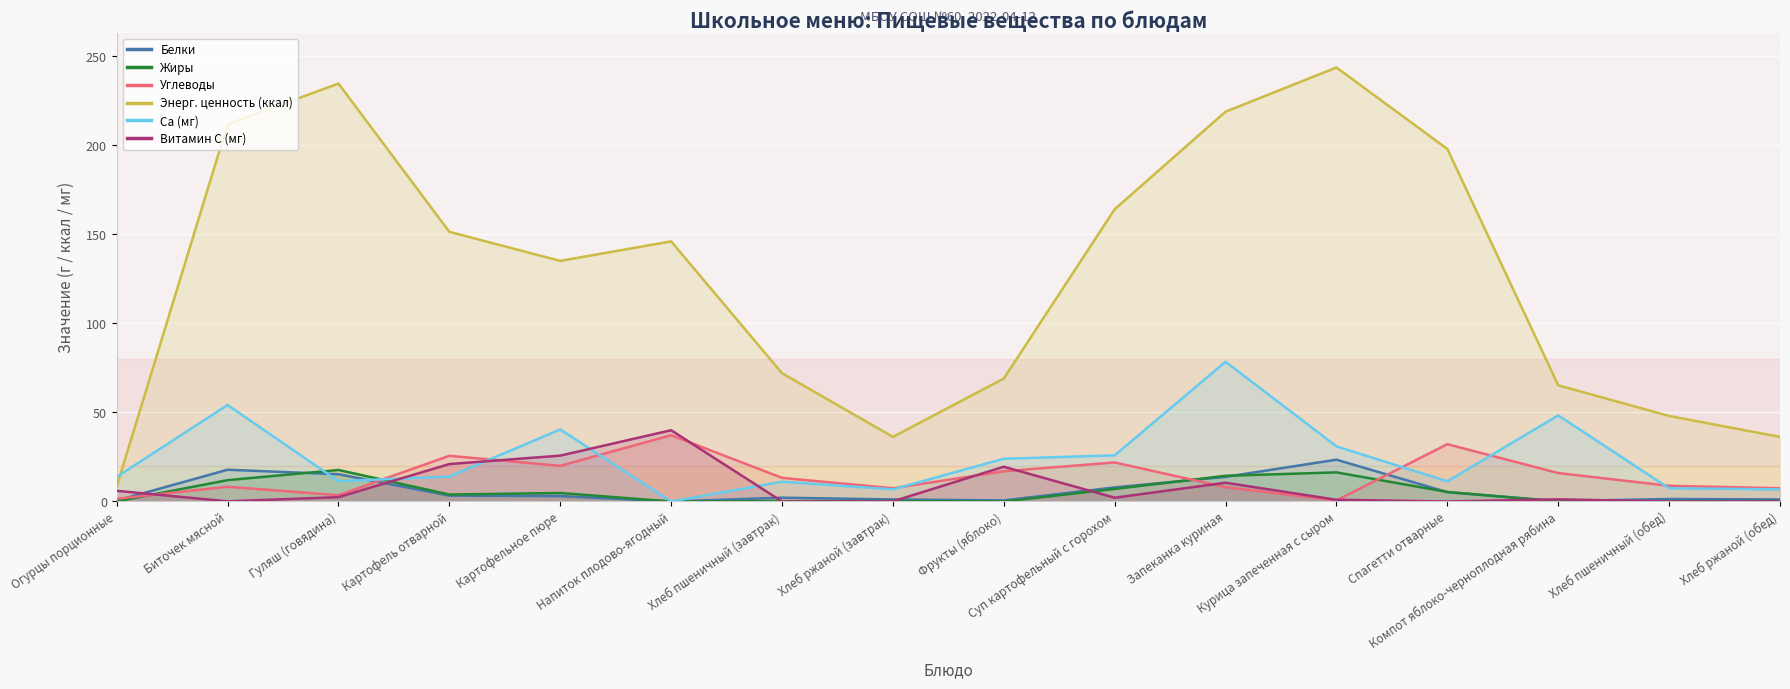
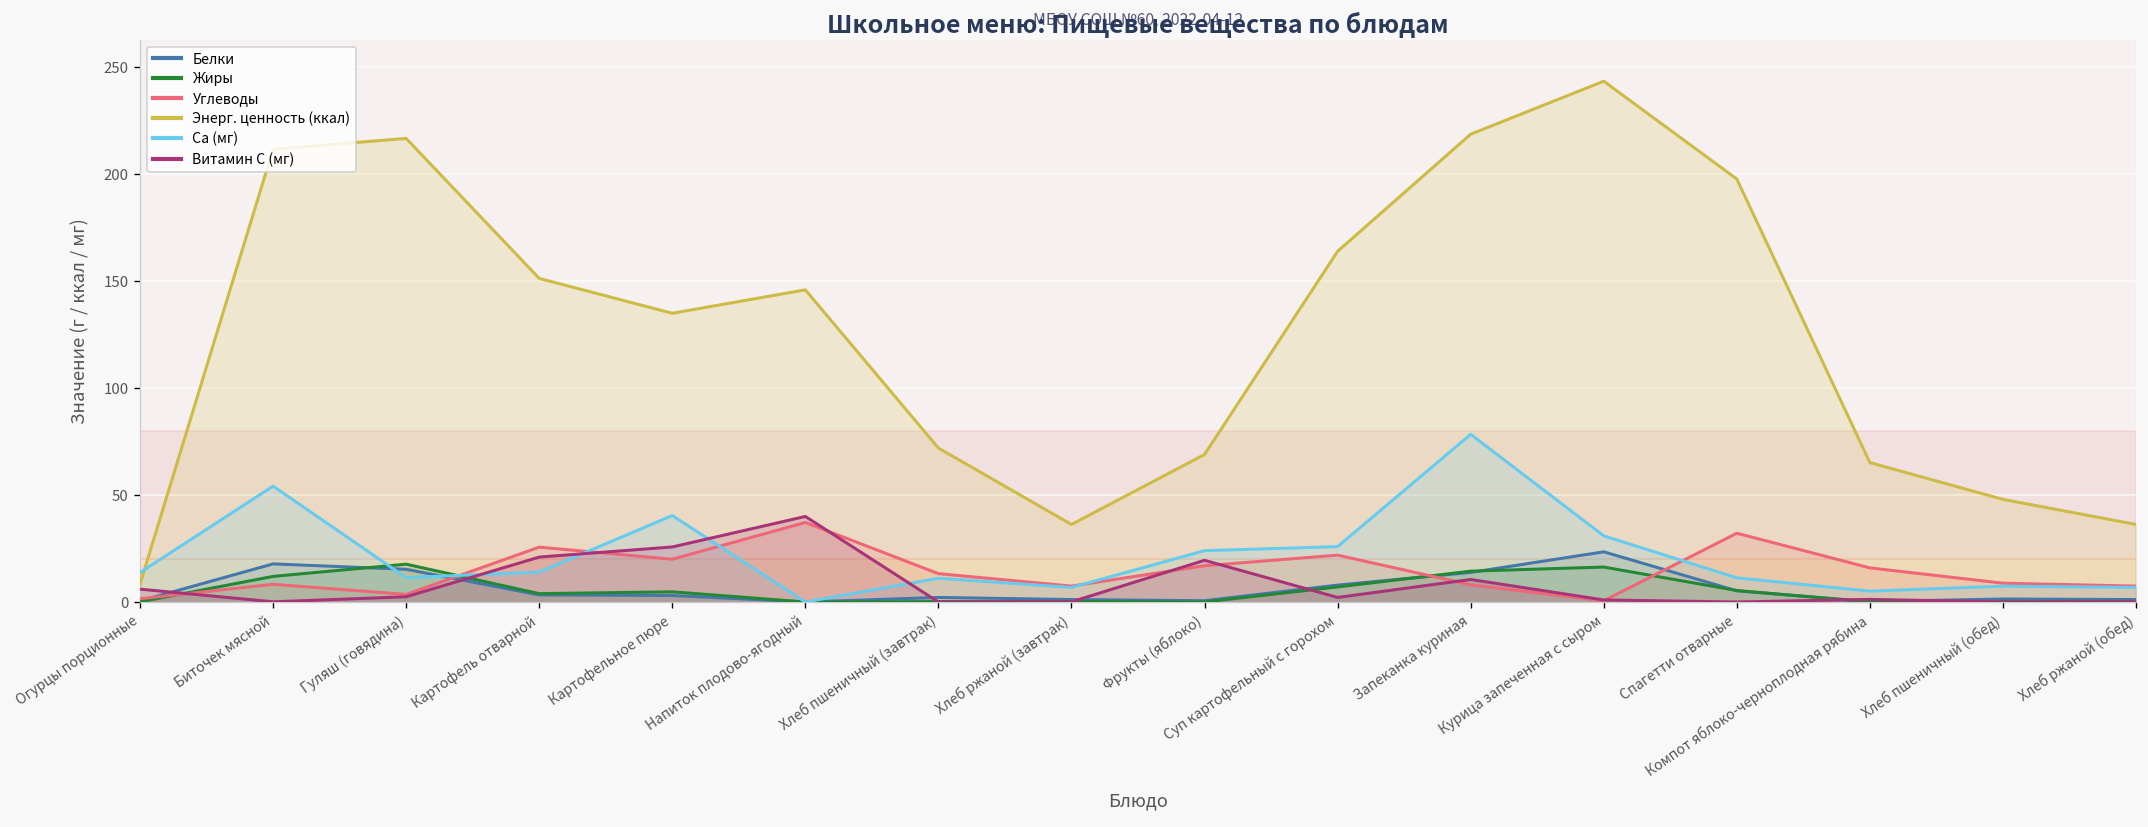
  {
    "Белки": {
      "Биточек мясной": 18,
      "Гуляш (говядина)": 15,
      "Картофельное пюре": 3,
      "Хлеб пшеничный (завтрак)": 2,
      "Курица запеченная с сыром": 23
    },
    "Жиры": {
      "Биточек мясной": 12,
      "Гуляш (говядина)": 18,
      "Картофельное пюре": 5,
      "Курица запеченная с сыром": 16
    },
    "Углеводы": {
      "Биточек мясной": 8,
      "Картофель отварной": 26,
      "Картофельное пюре": 20,
      "Напиток плодово-ягодный": 37,
      "Хлеб пшеничный (завтрак)": 13,
      "Фрукты (яблоко)": 17,
      "Суп картофельный с горохом": 22,
      "Запеканка куриная": 8,
      "Спагетти отварные": 32,
      "Компот яблоко-черноплодная рябина": 16
    },
    "Энерг. ценность (ккал)": {
      "Огурцы порционные": 8,
-     "Гуляш (говядина)": 235,
+     "Гуляш (говядина)": 217,
      "Картофель отварной": 151,
      "Картофельное пюре": 135,
      "Напиток плодово-ягодный": 146,
      "Хлеб пшеничный (завтрак)": 72,
      "Хлеб ржаной (завтрак)": 36,
      "Фрукты (яблоко)": 69,
      "Суп картофельный с горохом": 164,
      "Запеканка куриная": 219,
      "Курица запеченная с сыром": 244,
      "Спагетти отварные": 198,
      "Компот яблоко-черноплодная рябина": 65,
      "Хлеб пшеничный (обед)": 48,
      "Хлеб ржаной (обед)": 36
    },
    "Ca (мг)": {
      "Огурцы порционные": 14,
      "Биточек мясной": 54,
      "Гуляш (говядина)": 11,
      "Картофель отварной": 14,
      "Картофельное пюре": 40,
      "Хлеб пшеничный (завтрак)": 11,
      "Фрукты (яблоко)": 24,
      "Суп картофельный с горохом": 26,
      "Запеканка куриная": 78,
      "Курица запеченная с сыром": 31,
      "Спагетти отварные": 11,
-     "Компот яблоко-черноплодная рябина": 48
+     "Компот яблоко-черноплодная рябина": 5
    },
    "Витамин C (мг)": {
      "Огурцы порционные": 6,
      "Биточек мясной": 0,
      "Картофель отварной": 21,
      "Картофельное пюре": 26,
      "Напиток плодово-ягодный": 40,
      "Фрукты (яблоко)": 20,
      "Суп картофельный с горохом": 2,
      "Запеканка куриная": 11,
      "Спагетти отварные": 0
    }
  }
